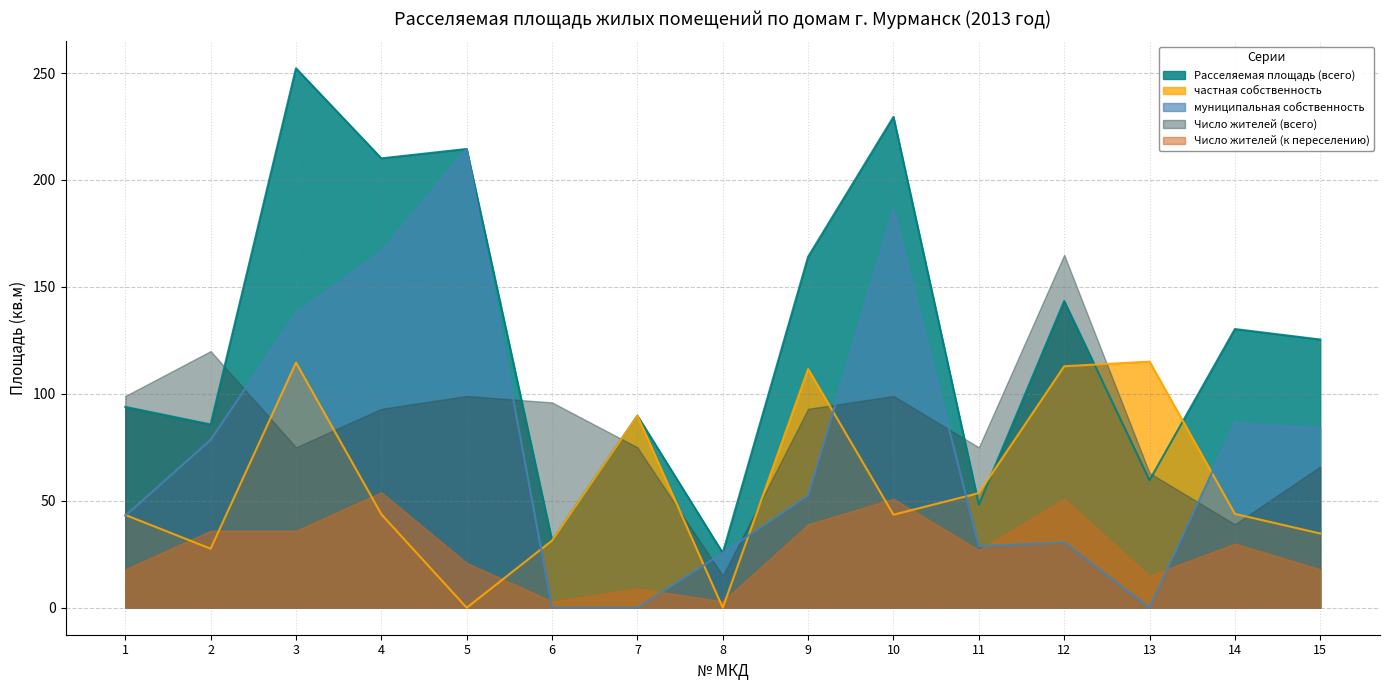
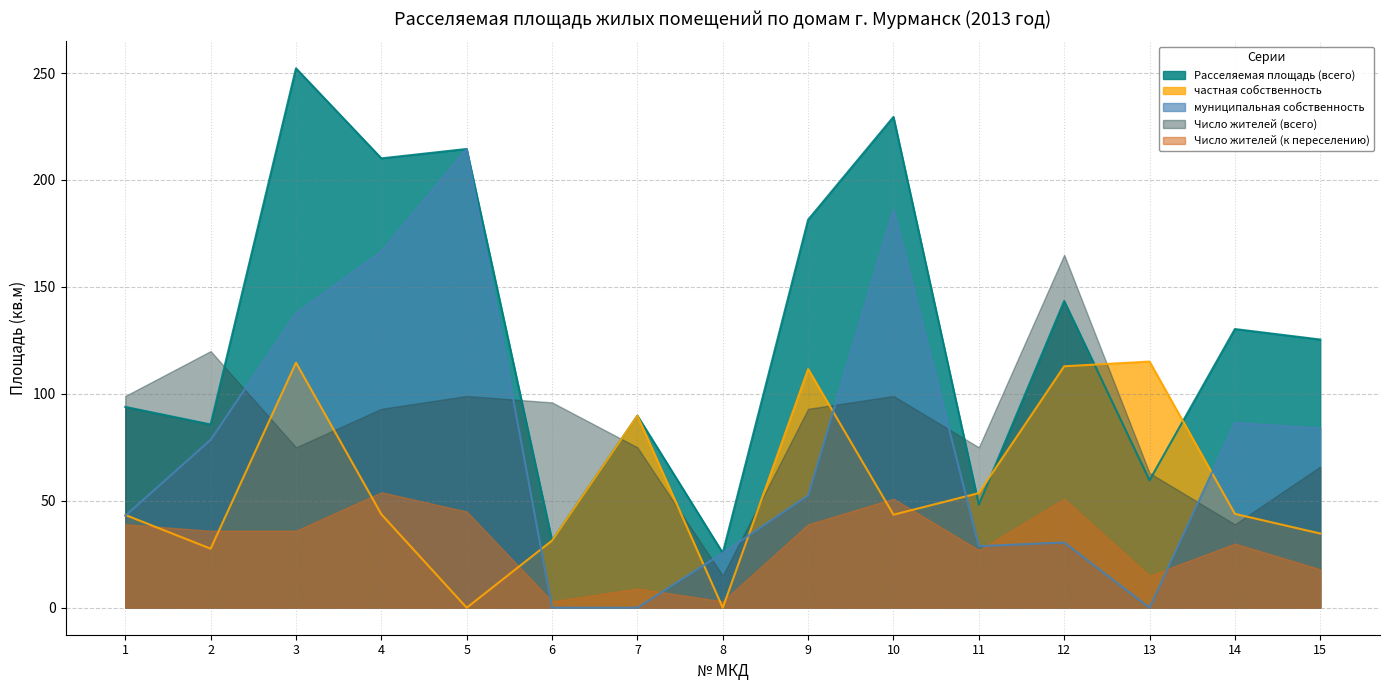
  {
    "Расселяемая площадь (всего)": {
      "1": 94,
      "2": 86,
      "3": 252,
      "4": 210,
-     "9": 164,
+     "9": 181,
      "10": 230,
      "11": 48,
      "12": 143,
      "13": 60,
      "14": 130,
      "15": 125
    },
    "частная собственность": {
      "2": 28,
      "3": 115,
      "4": 44,
      "5": 0,
      "8": 0,
      "9": 112,
      "10": 44,
      "11": 54,
      "12": 113,
      "13": 115,
      "14": 44,
      "15": 35
    },
    "Число жителей (к переселению)": {
-     "1": 18,
+     "1": 39,
      "2": 36,
      "3": 36,
      "4": 54,
-     "5": 21,
+     "5": 45,
      "6": 3,
      "7": 9,
      "8": 3,
      "9": 39,
      "10": 51,
      "11": 27,
      "12": 51,
      "13": 15,
      "14": 30,
      "15": 18
    }
  }
